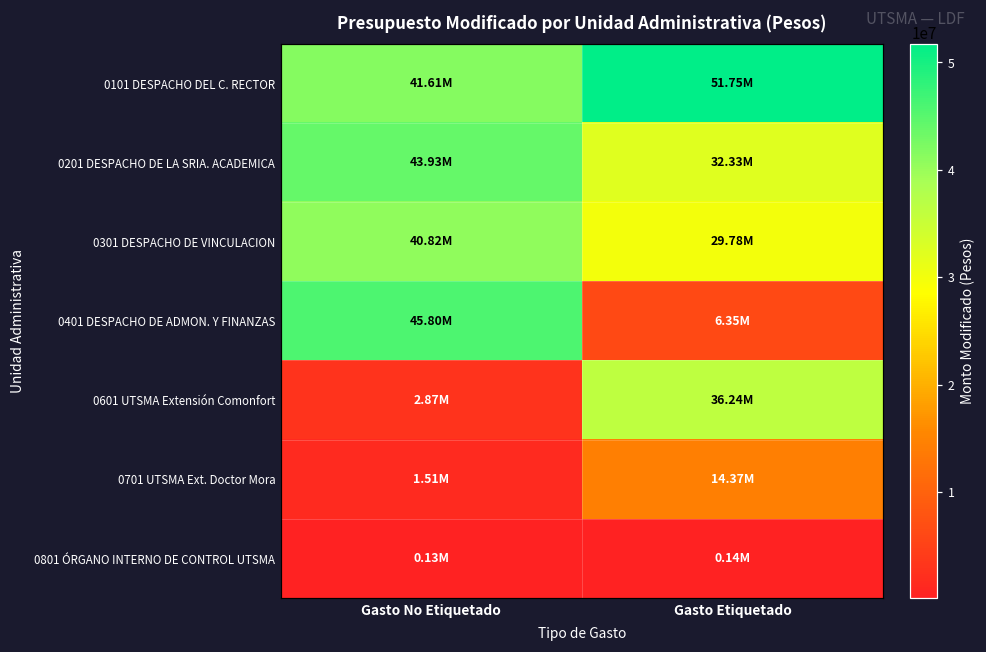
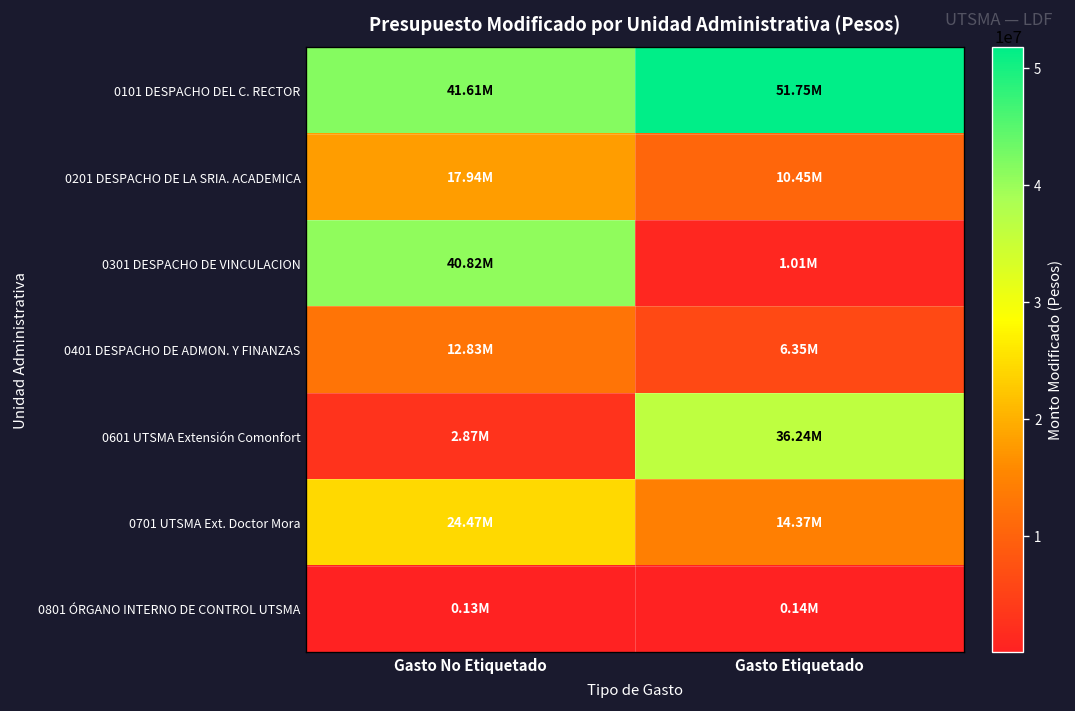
  {
    "0101 DESPACHO DEL C. RECTOR": {
      "Gasto No Etiquetado": "41.61M",
      "Gasto Etiquetado": "51.75M"
    },
    "0201 DESPACHO DE LA SRIA. ACADEMICA": {
-     "Gasto No Etiquetado": "43.93M",
-     "Gasto Etiquetado": "32.33M"
+     "Gasto No Etiquetado": "17.94M",
+     "Gasto Etiquetado": "10.45M"
    },
    "0301 DESPACHO DE VINCULACION": {
      "Gasto No Etiquetado": "40.82M",
-     "Gasto Etiquetado": "29.78M"
+     "Gasto Etiquetado": "1.01M"
    },
    "0401 DESPACHO DE ADMON. Y FINANZAS": {
-     "Gasto No Etiquetado": "45.80M",
+     "Gasto No Etiquetado": "12.83M",
      "Gasto Etiquetado": "6.35M"
    },
    "0601 UTSMA Extensión Comonfort": {
      "Gasto No Etiquetado": "2.87M",
      "Gasto Etiquetado": "36.24M"
    },
    "0701 UTSMA Ext. Doctor Mora": {
-     "Gasto No Etiquetado": "1.51M",
+     "Gasto No Etiquetado": "24.47M",
      "Gasto Etiquetado": "14.37M"
    },
    "0801 ÓRGANO INTERNO DE CONTROL UTSMA": {
      "Gasto No Etiquetado": "0.13M",
      "Gasto Etiquetado": "0.14M"
    }
  }
